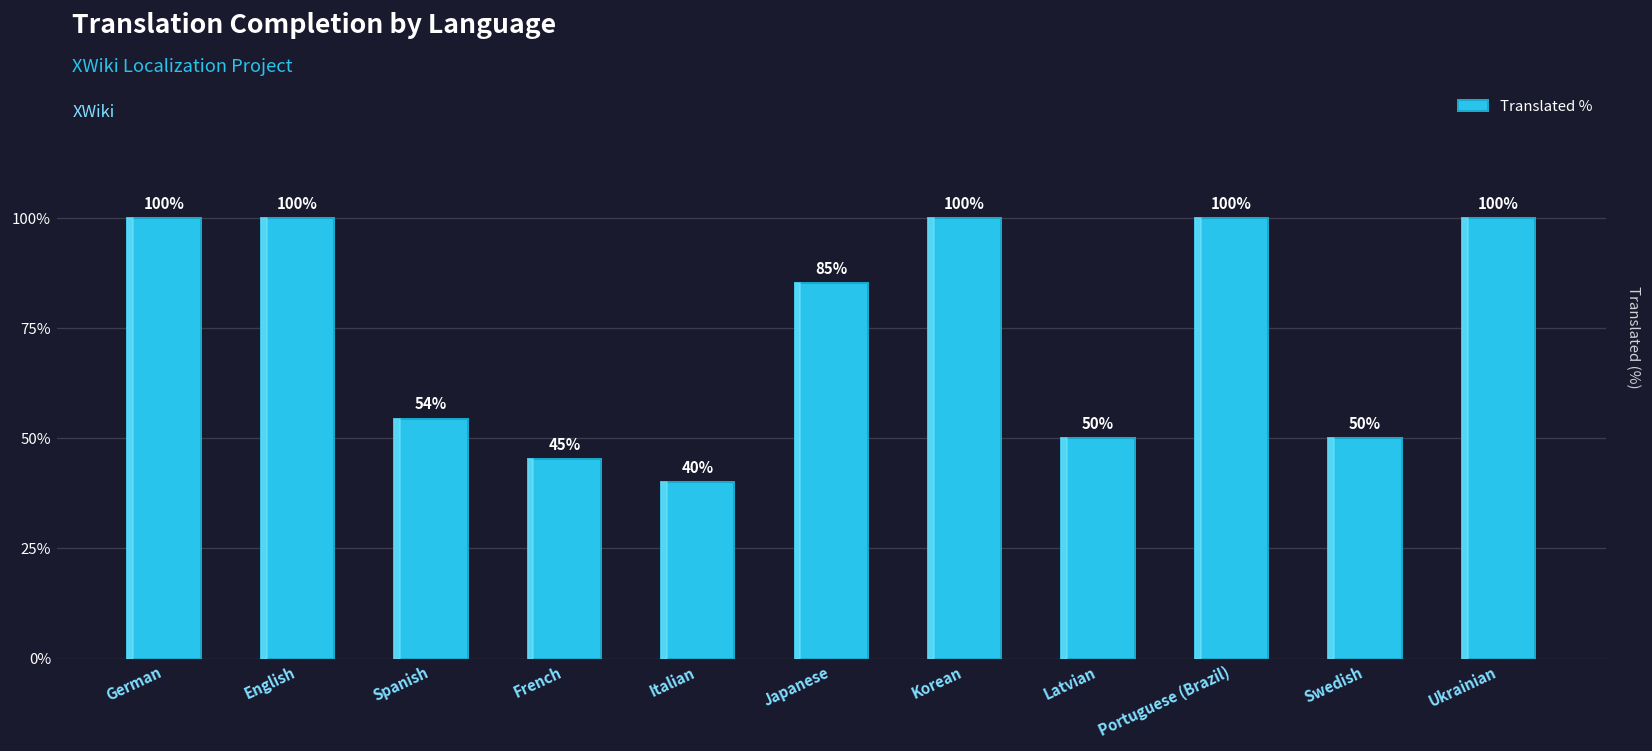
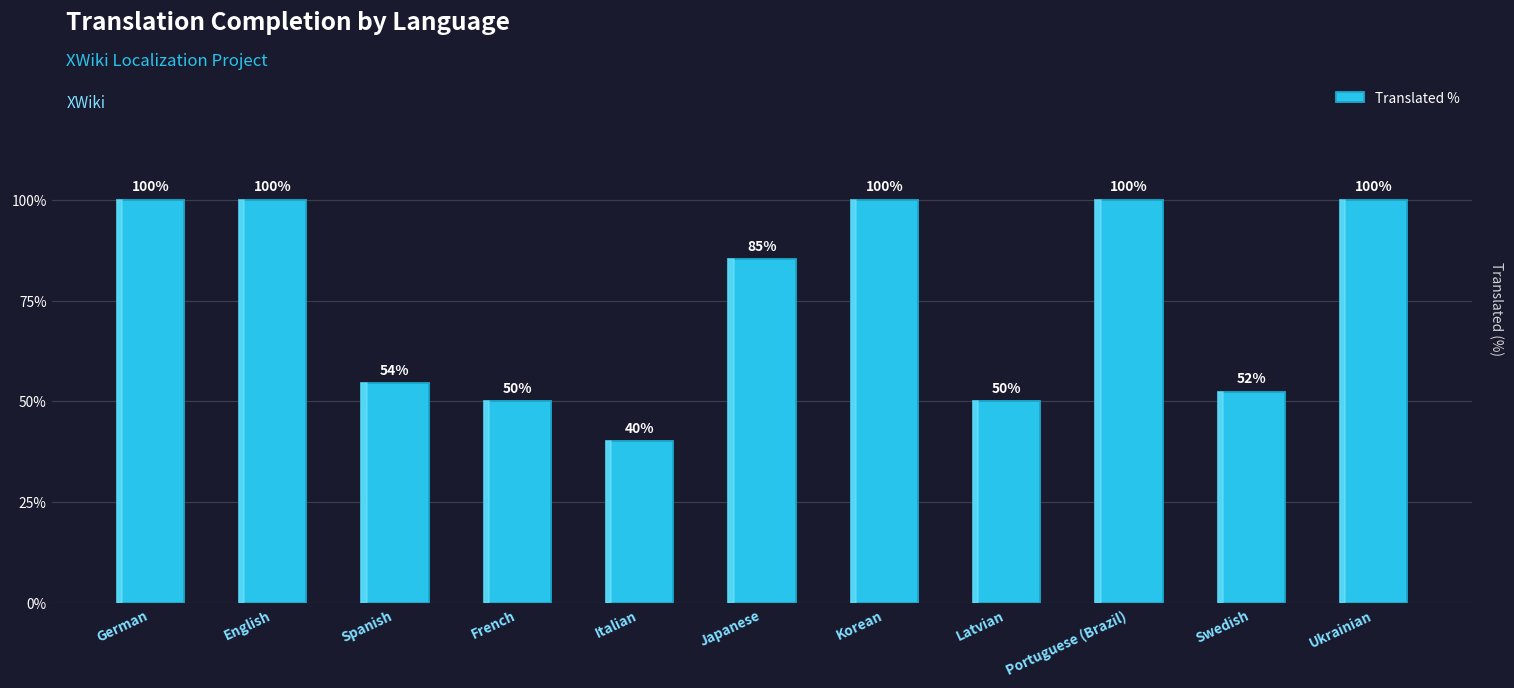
  {
    "German": "100%",
    "English": "100%",
    "Spanish": "54%",
-   "French": "45%",
+   "French": "50%",
    "Italian": "40%",
    "Japanese": "85%",
    "Korean": "100%",
    "Latvian": "50%",
    "Portuguese (Brazil)": "100%",
-   "Swedish": "50%",
+   "Swedish": "52%",
    "Ukrainian": "100%"
  }
